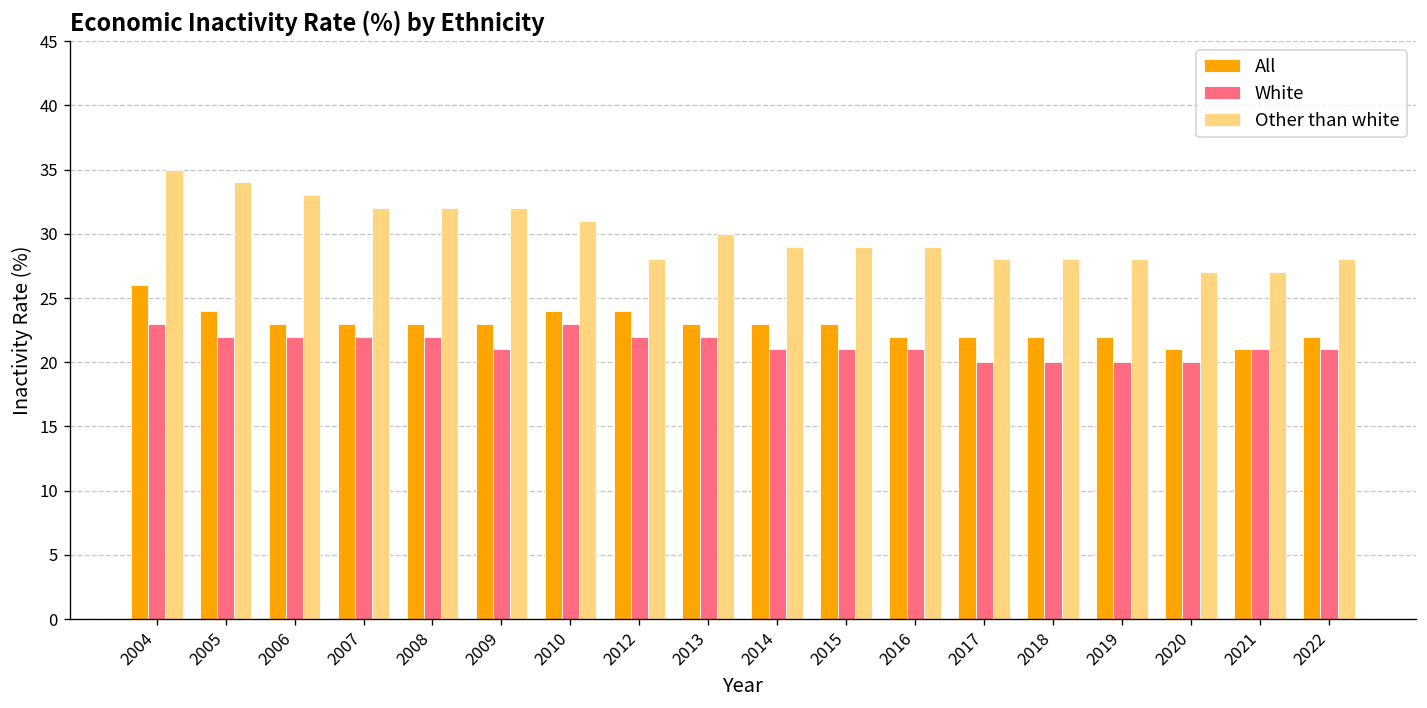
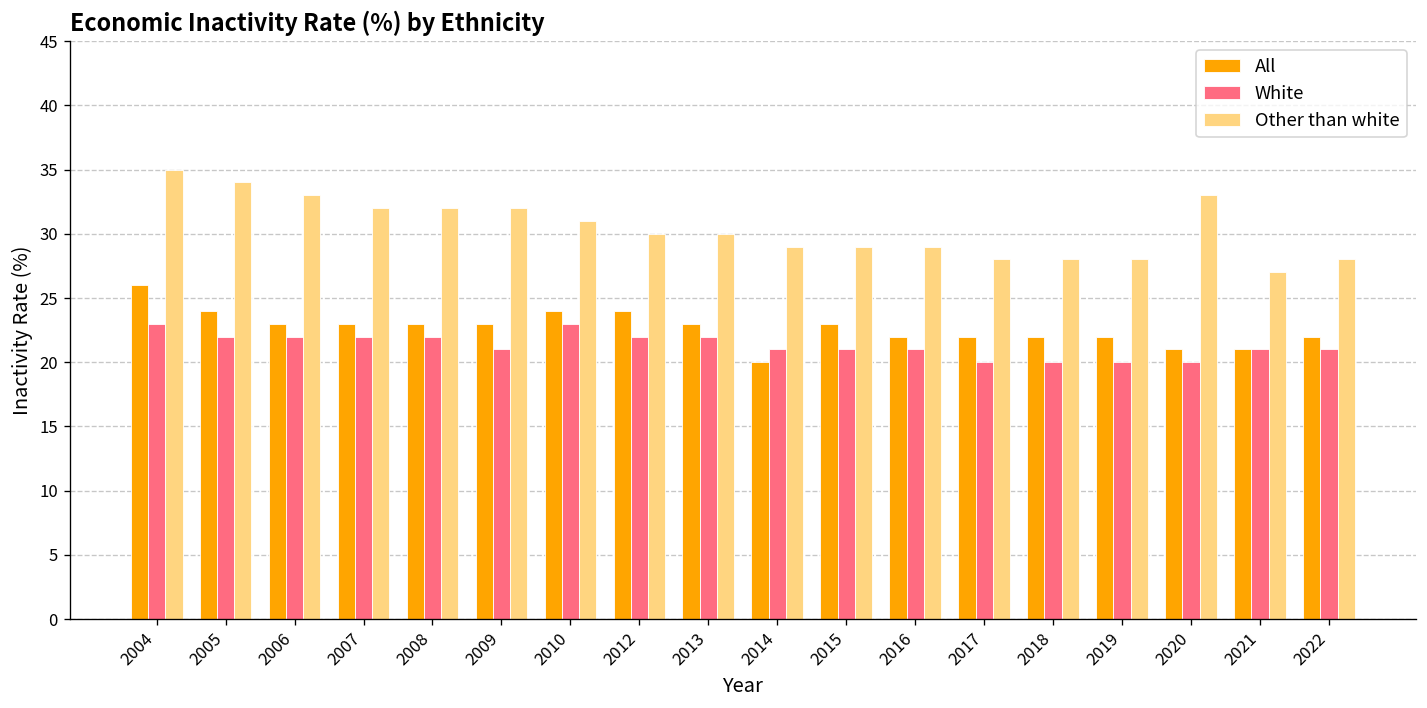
  {
    "All": {
      "2004": 26,
      "2005": 24,
      "2006": 23,
      "2007": 23,
      "2008": 23,
      "2009": 23,
      "2010": 24,
      "2012": 24,
      "2013": 23,
-     "2014": 23,
+     "2014": 20,
      "2015": 23,
      "2016": 22,
      "2017": 22,
      "2018": 22,
      "2019": 22,
      "2020": 21,
      "2021": 21,
      "2022": 22
    },
    "White": {
      "2004": 23,
      "2005": 22,
      "2006": 22,
      "2007": 22,
      "2008": 22,
      "2009": 21,
      "2010": 23,
      "2012": 22,
      "2013": 22,
      "2014": 21,
      "2015": 21,
      "2016": 21,
      "2017": 20,
      "2018": 20,
      "2019": 20,
      "2020": 20,
      "2021": 21,
      "2022": 21
    },
    "Other than white": {
      "2004": 35,
      "2005": 34,
      "2006": 33,
      "2007": 32,
      "2008": 32,
      "2009": 32,
      "2010": 31,
-     "2012": 28,
+     "2012": 30,
      "2013": 30,
      "2014": 29,
      "2015": 29,
      "2016": 29,
      "2017": 28,
      "2018": 28,
      "2019": 28,
-     "2020": 27,
+     "2020": 33,
      "2021": 27,
      "2022": 28
    }
  }
